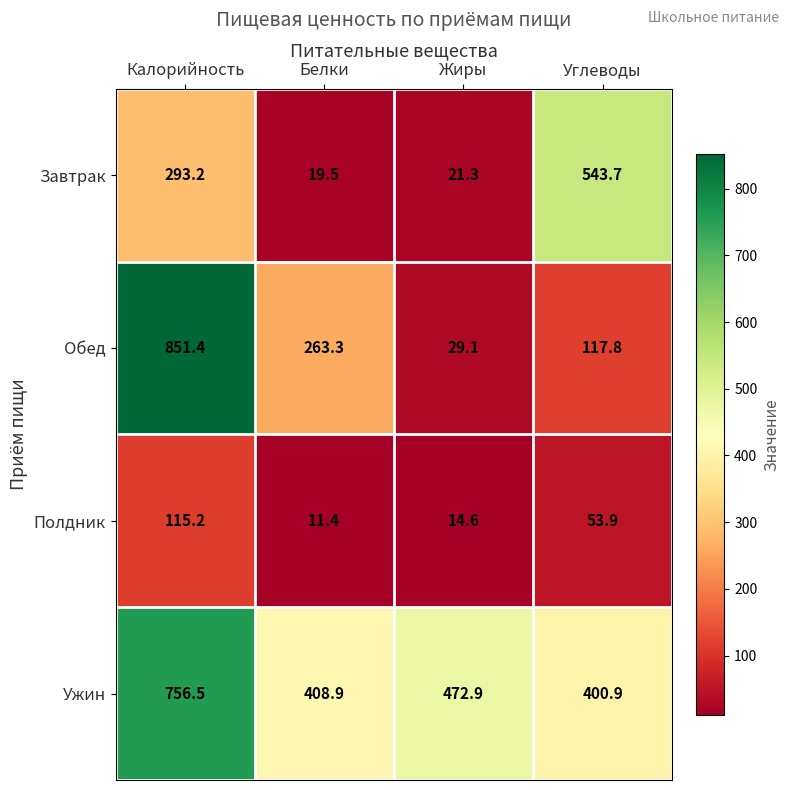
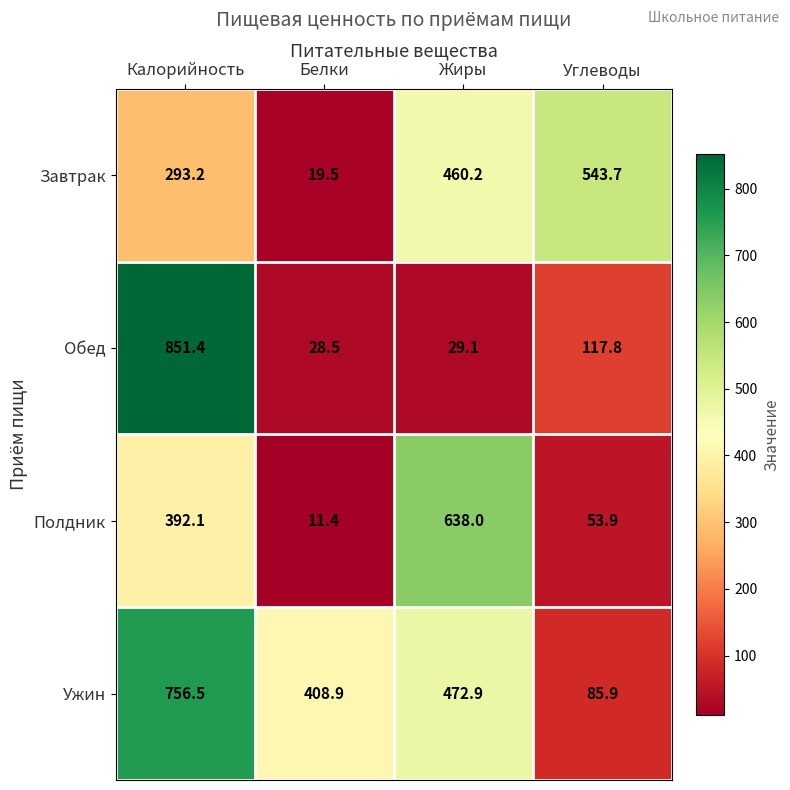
  {
    "Завтрак": {
      "Калорийность": 293.2,
      "Белки": 19.5,
-     "Жиры": 21.3,
+     "Жиры": 460.2,
      "Углеводы": 543.7
    },
    "Обед": {
      "Калорийность": 851.4,
-     "Белки": 263.3,
+     "Белки": 28.5,
      "Жиры": 29.1,
      "Углеводы": 117.8
    },
    "Полдник": {
-     "Калорийность": 115.2,
+     "Калорийность": 392.1,
      "Белки": 11.4,
-     "Жиры": 14.6,
+     "Жиры": 638.0,
      "Углеводы": 53.9
    },
    "Ужин": {
      "Калорийность": 756.5,
      "Белки": 408.9,
      "Жиры": 472.9,
-     "Углеводы": 400.9
+     "Углеводы": 85.9
    }
  }
